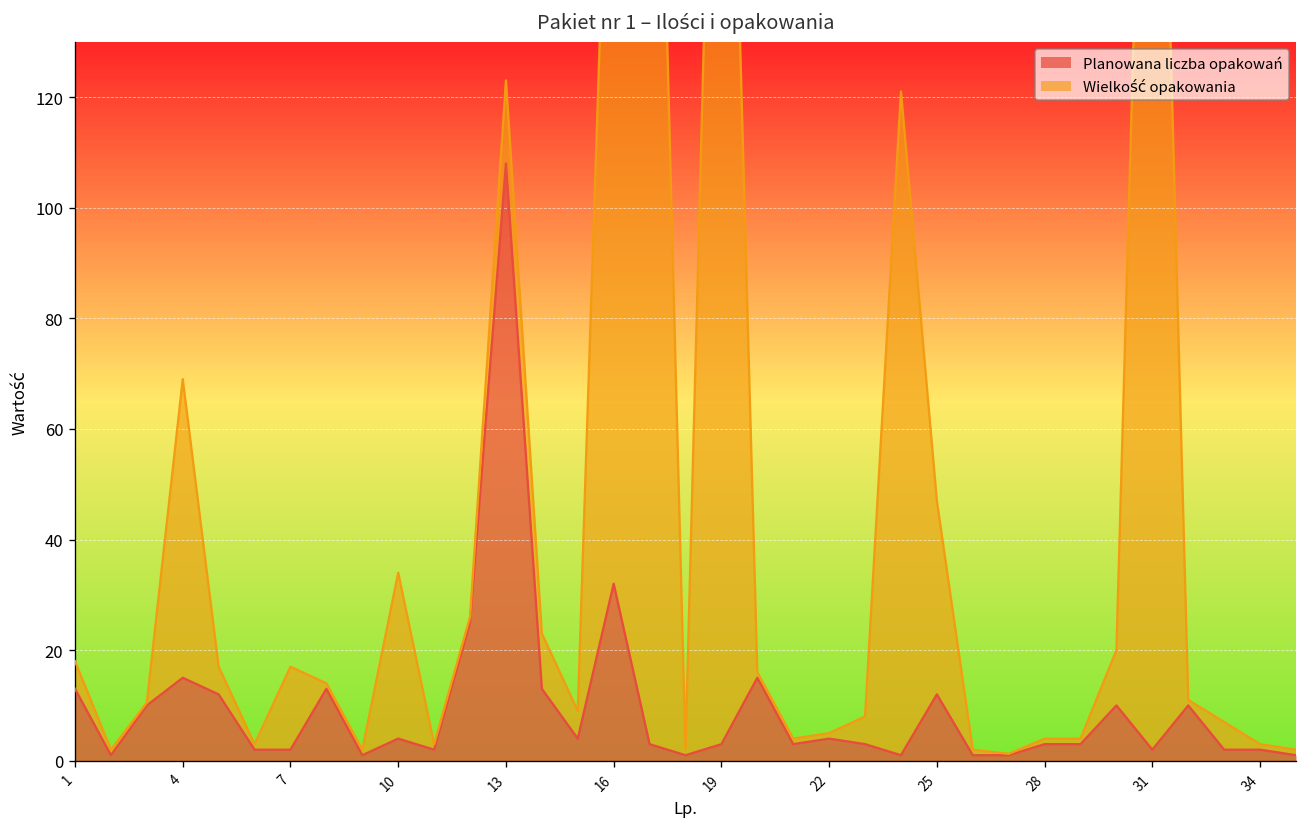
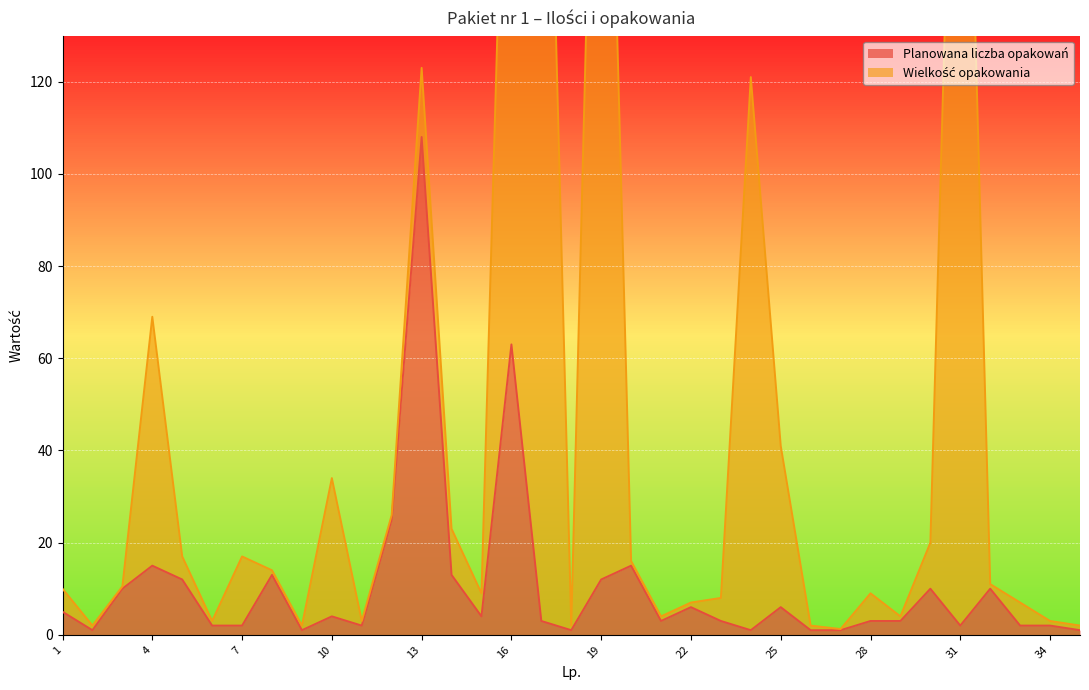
  {
    "Planowana liczba opakowań": {
-     "1": 13,
+     "1": 5,
      "4": 15,
      "7": 2,
      "10": 4,
      "13": 108,
-     "16": 32,
-     "19": 3,
-     "22": 4,
-     "25": 12,
+     "16": 63,
+     "19": 12,
+     "22": 6,
+     "25": 6,
      "28": 3,
      "31": 2,
      "34": 2
    },
    "Wielkość opakowania": {
      "1": 5,
      "4": 54,
      "7": 15,
      "10": 30,
      "13": 15,
      "22": 1,
      "25": 35,
-     "28": 1,
+     "28": 6,
      "34": 1
    }
  }
